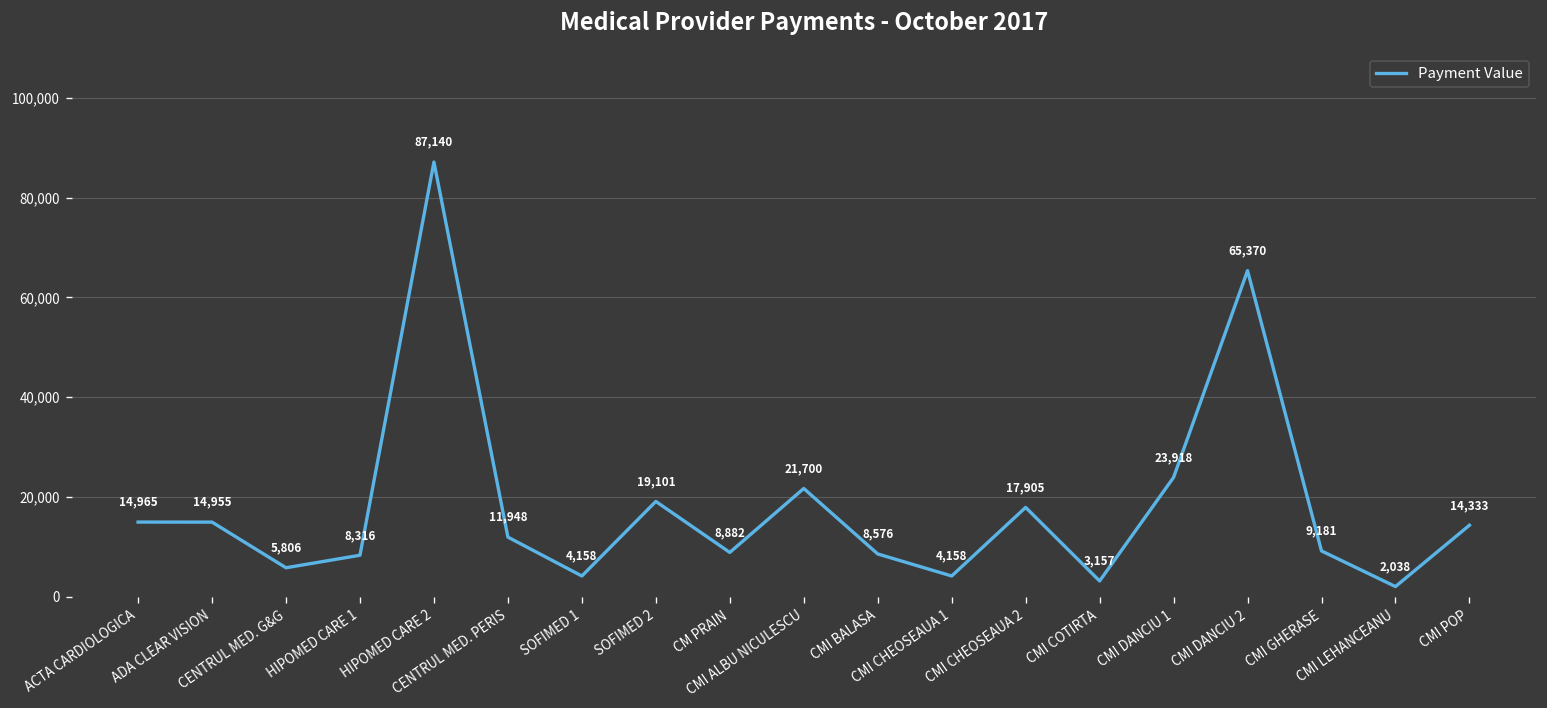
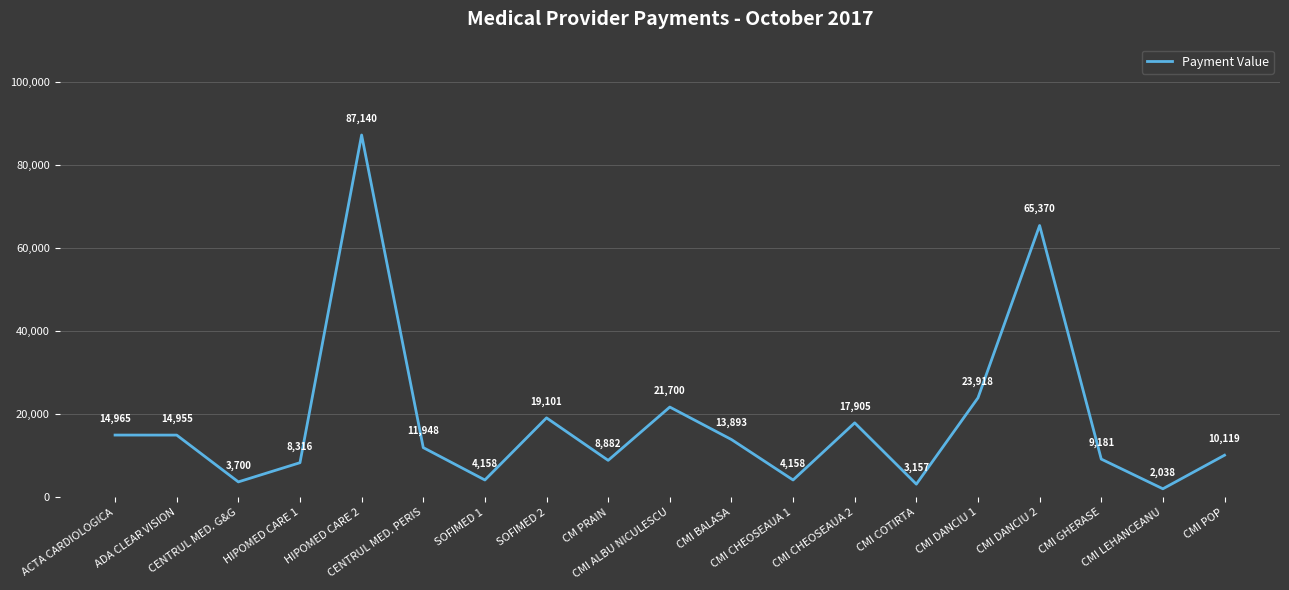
  {
    "ACTA CARDIOLOGICA": "14,965",
    "ADA CLEAR VISION": "14,955",
-   "CENTRUL MED. G&G": "5,806",
+   "CENTRUL MED. G&G": "3,700",
    "HIPOMED CARE 1": "8,316",
    "HIPOMED CARE 2": "87,140",
    "CENTRUL MED. PERIS": "11,948",
    "SOFIMED 1": "4,158",
    "SOFIMED 2": "19,101",
    "CM PRAIN": "8,882",
    "CMI ALBU NICULESCU": "21,700",
-   "CMI BALASA": "8,576",
+   "CMI BALASA": "13,893",
    "CMI CHEOSEAUA 1": "4,158",
    "CMI CHEOSEAUA 2": "17,905",
    "CMI COTIRTA": "3,157",
    "CMI DANCIU 1": "23,918",
    "CMI DANCIU 2": "65,370",
    "CMI GHERASE": "9,181",
    "CMI LEHANCEANU": "2,038",
-   "CMI POP": "14,333"
+   "CMI POP": "10,119"
  }
